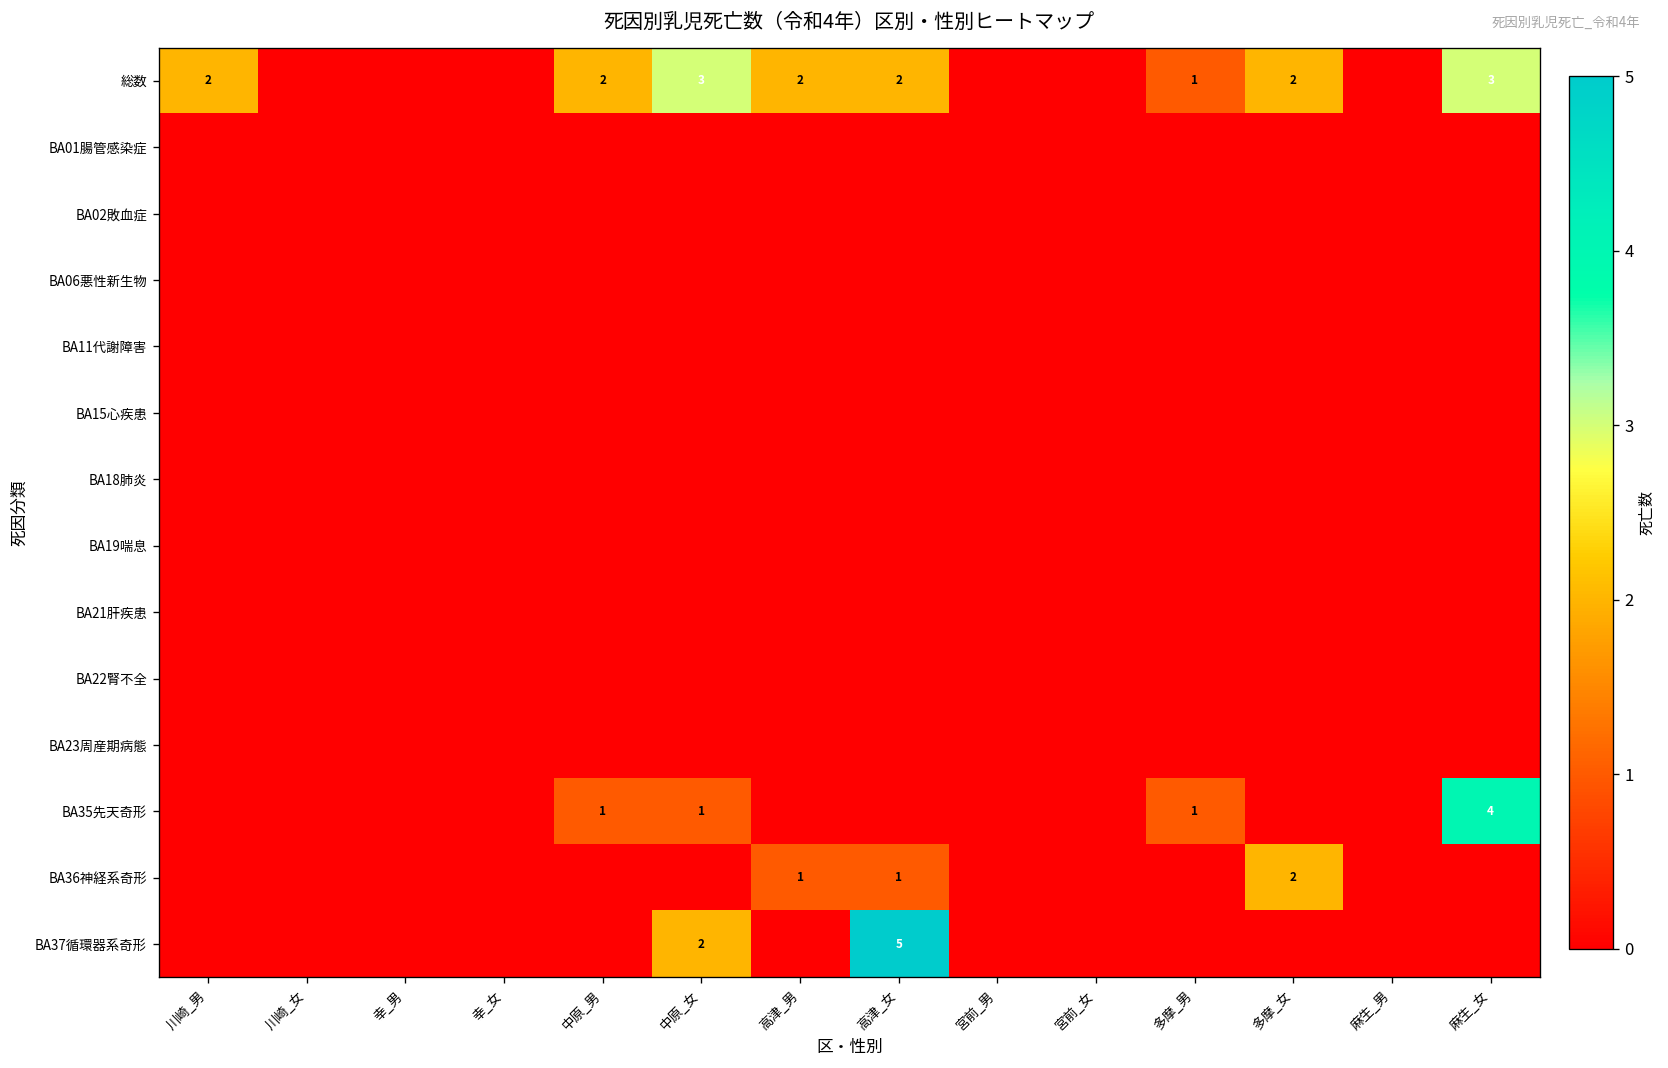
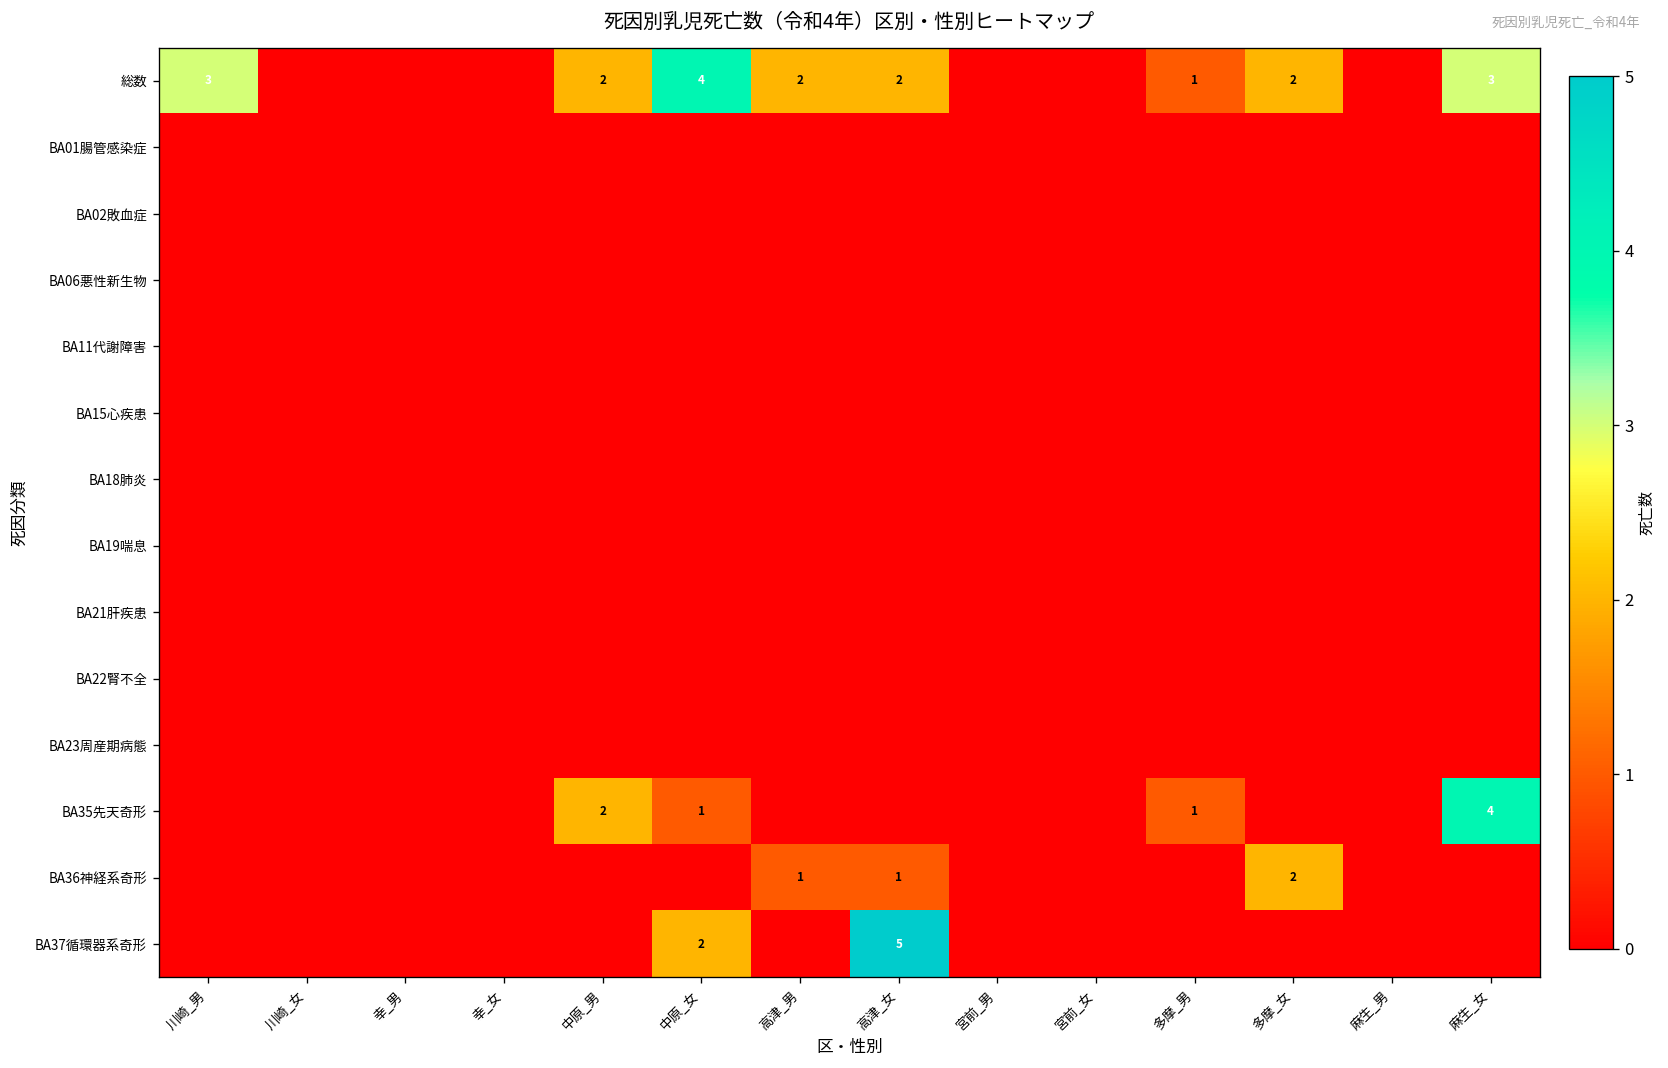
  {
    "総数": {
-     "川崎_男": 2,
+     "川崎_男": 3,
      "中原_男": 2,
-     "中原_女": 3,
+     "中原_女": 4,
      "高津_男": 2,
      "高津_女": 2,
      "多摩_男": 1,
      "多摩_女": 2,
      "麻生_女": 3
    },
    "BA35先天奇形": {
-     "中原_男": 1,
+     "中原_男": 2,
      "中原_女": 1,
      "多摩_男": 1,
      "麻生_女": 4
    },
    "BA36神経系奇形": {
      "高津_男": 1,
      "高津_女": 1,
      "多摩_女": 2
    },
    "BA37循環器系奇形": {
      "中原_女": 2,
      "高津_女": 5
    }
  }
